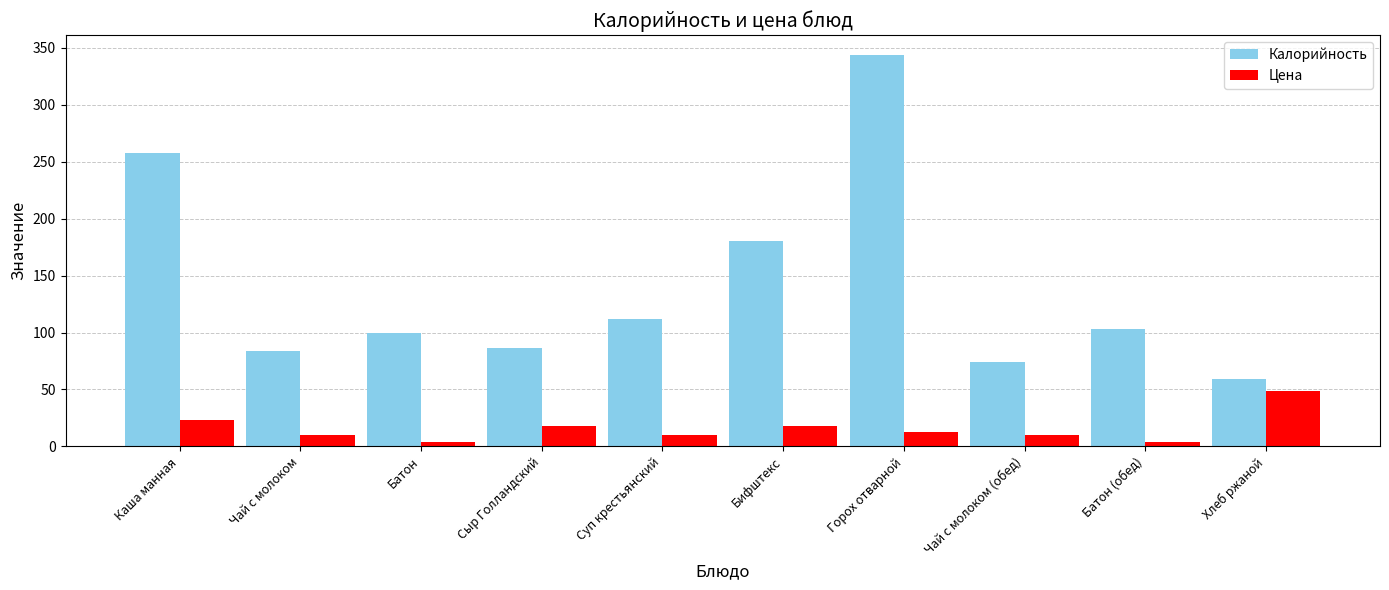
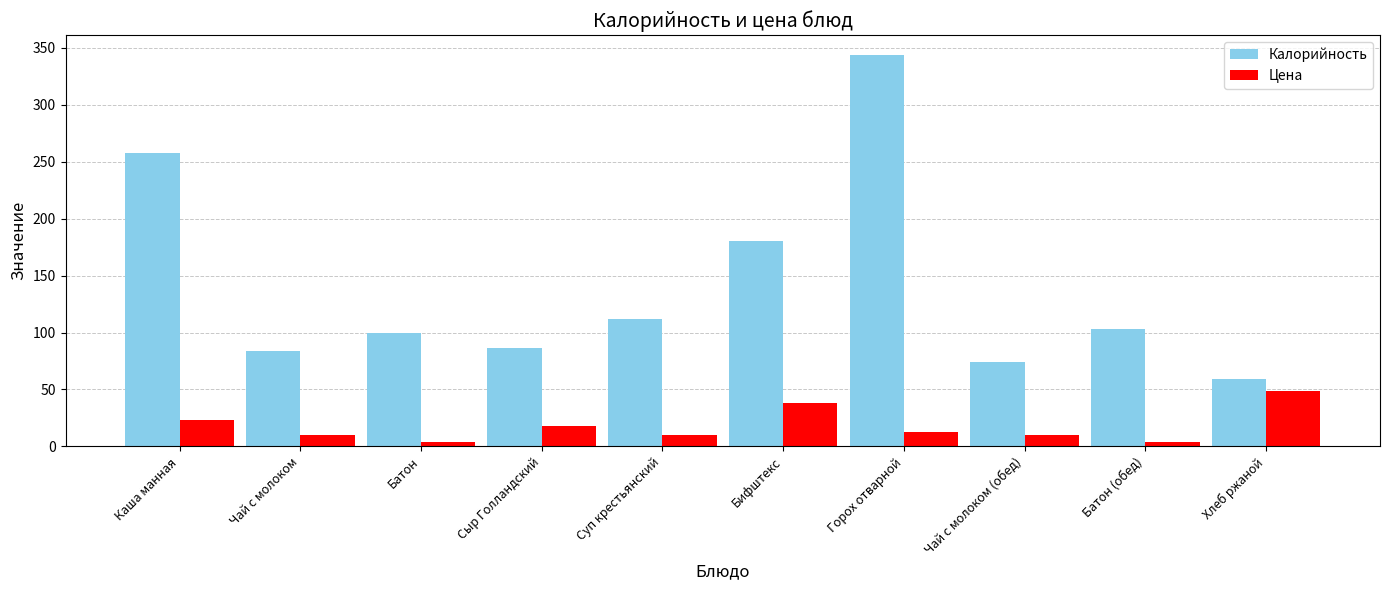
  {
    "Калорийность": {
      "Каша манная": 258,
      "Чай с молоком": 84,
      "Батон": 100,
      "Сыр Голландский": 86,
      "Суп крестьянский": 112,
      "Бифштекс": 180,
      "Горох отварной": 344,
      "Чай с молоком (обед)": 74,
      "Батон (обед)": 103,
      "Хлеб ржаной": 59
    },
    "Цена": {
      "Каша манная": 23,
      "Чай с молоком": 10,
      "Батон": 4,
      "Сыр Голландский": 18,
      "Суп крестьянский": 10,
-     "Бифштекс": 18,
+     "Бифштекс": 38,
      "Горох отварной": 13,
      "Чай с молоком (обед)": 10,
      "Батон (обед)": 4,
      "Хлеб ржаной": 49
    }
  }
